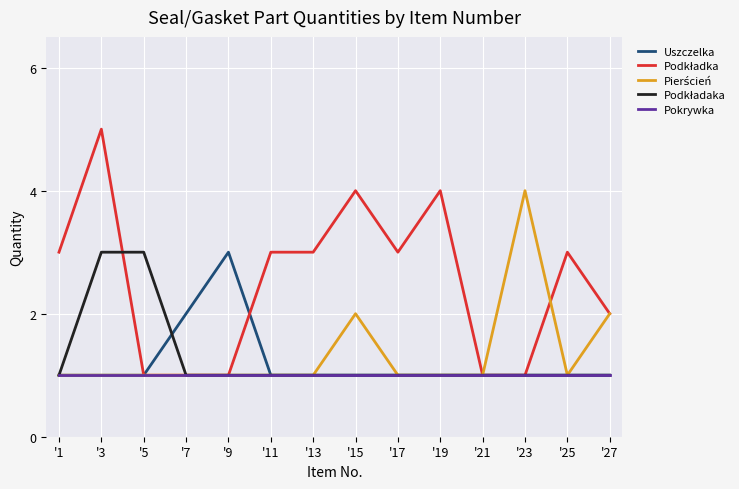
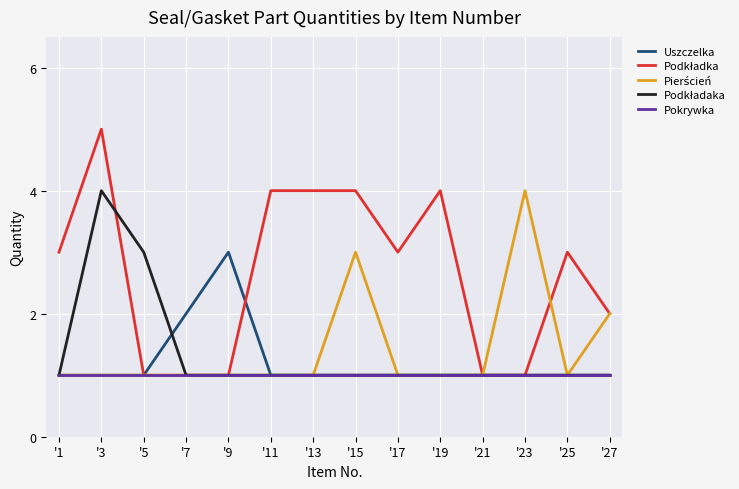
  {
    "Uszczelka": {
      "'7": 2,
      "'9": 3
    },
    "Podkładka": {
      "'1": 3,
      "'3": 5,
-     "'11": 3,
-     "'13": 3,
+     "'11": 4,
+     "'13": 4,
      "'15": 4,
      "'17": 3,
      "'19": 4,
      "'25": 3
    },
    "Pierścień": {
-     "'15": 2,
+     "'15": 3,
      "'23": 4
    },
    "Podkładaka": {
-     "'3": 3,
+     "'3": 4,
      "'5": 3
    }
  }
